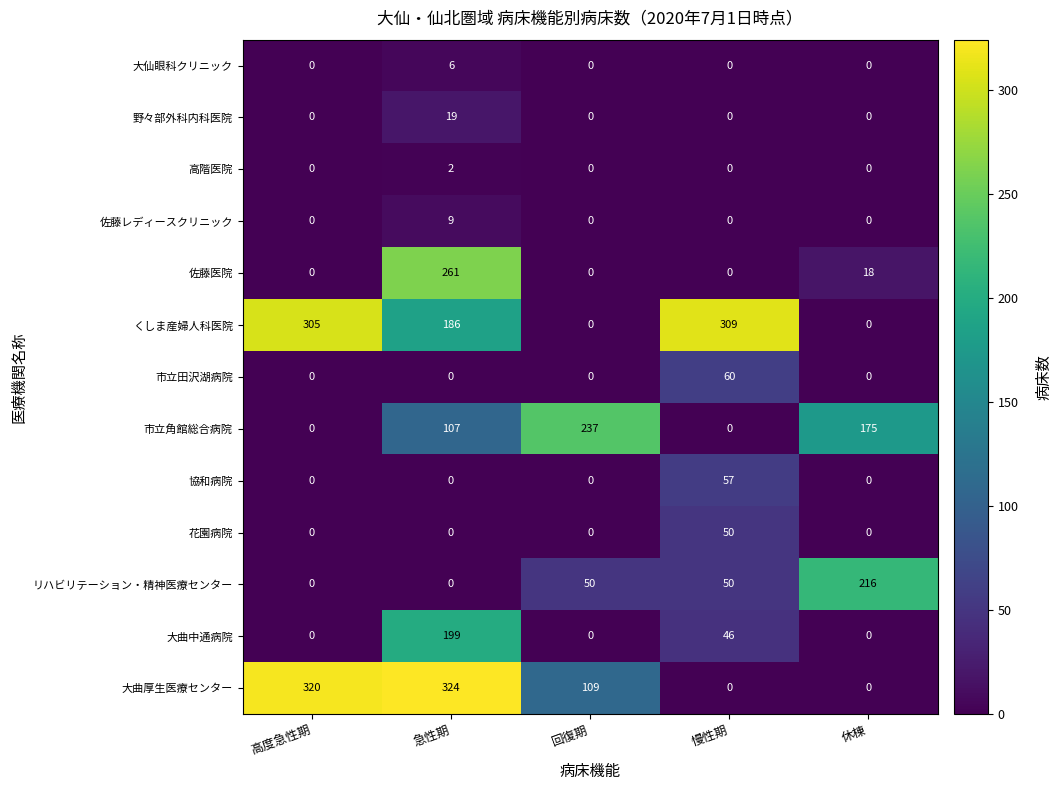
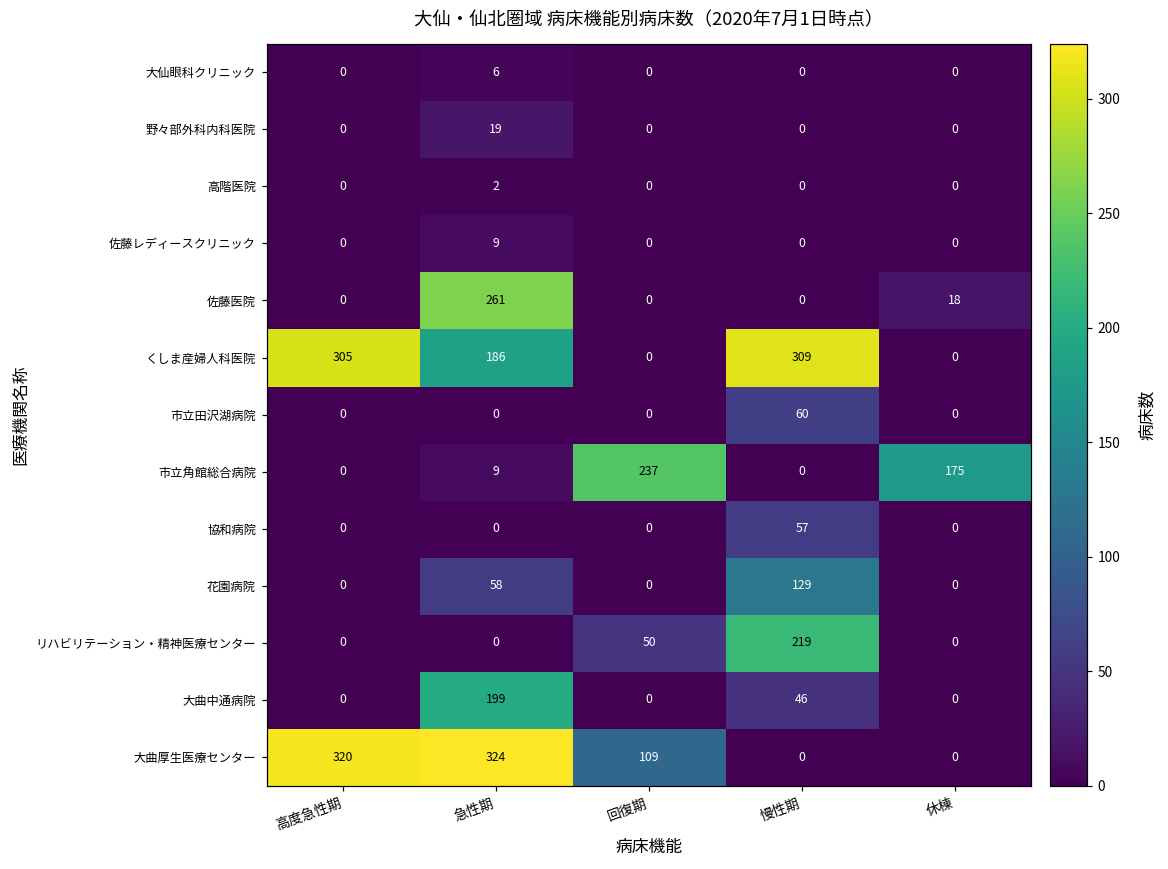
  {
    "大仙眼科クリニック": {
      "高度急性期": 0,
      "急性期": 6,
      "回復期": 0,
      "慢性期": 0,
      "休棟": 0
    },
    "野々部外科内科医院": {
      "高度急性期": 0,
      "急性期": 19,
      "回復期": 0,
      "慢性期": 0,
      "休棟": 0
    },
    "高階医院": {
      "高度急性期": 0,
      "急性期": 2,
      "回復期": 0,
      "慢性期": 0,
      "休棟": 0
    },
    "佐藤レディースクリニック": {
      "高度急性期": 0,
      "急性期": 9,
      "回復期": 0,
      "慢性期": 0,
      "休棟": 0
    },
    "佐藤医院": {
      "高度急性期": 0,
      "急性期": 261,
      "回復期": 0,
      "慢性期": 0,
      "休棟": 18
    },
    "くしま産婦人科医院": {
      "高度急性期": 305,
      "急性期": 186,
      "回復期": 0,
      "慢性期": 309,
      "休棟": 0
    },
    "市立田沢湖病院": {
      "高度急性期": 0,
      "急性期": 0,
      "回復期": 0,
      "慢性期": 60,
      "休棟": 0
    },
    "市立角館総合病院": {
      "高度急性期": 0,
-     "急性期": 107,
+     "急性期": 9,
      "回復期": 237,
      "慢性期": 0,
      "休棟": 175
    },
    "協和病院": {
      "高度急性期": 0,
      "急性期": 0,
      "回復期": 0,
      "慢性期": 57,
      "休棟": 0
    },
    "花園病院": {
      "高度急性期": 0,
-     "急性期": 0,
+     "急性期": 58,
      "回復期": 0,
-     "慢性期": 50,
+     "慢性期": 129,
      "休棟": 0
    },
    "リハビリテーション・精神医療センター": {
      "高度急性期": 0,
      "急性期": 0,
      "回復期": 50,
-     "慢性期": 50,
-     "休棟": 216
+     "慢性期": 219,
+     "休棟": 0
    },
    "大曲中通病院": {
      "高度急性期": 0,
      "急性期": 199,
      "回復期": 0,
      "慢性期": 46,
      "休棟": 0
    },
    "大曲厚生医療センター": {
      "高度急性期": 320,
      "急性期": 324,
      "回復期": 109,
      "慢性期": 0,
      "休棟": 0
    }
  }
